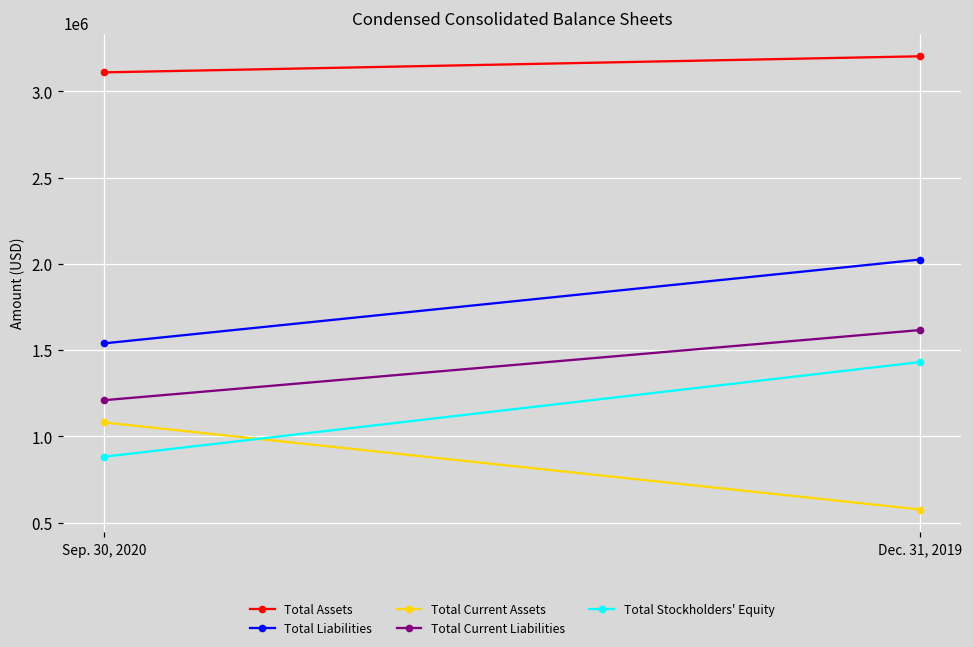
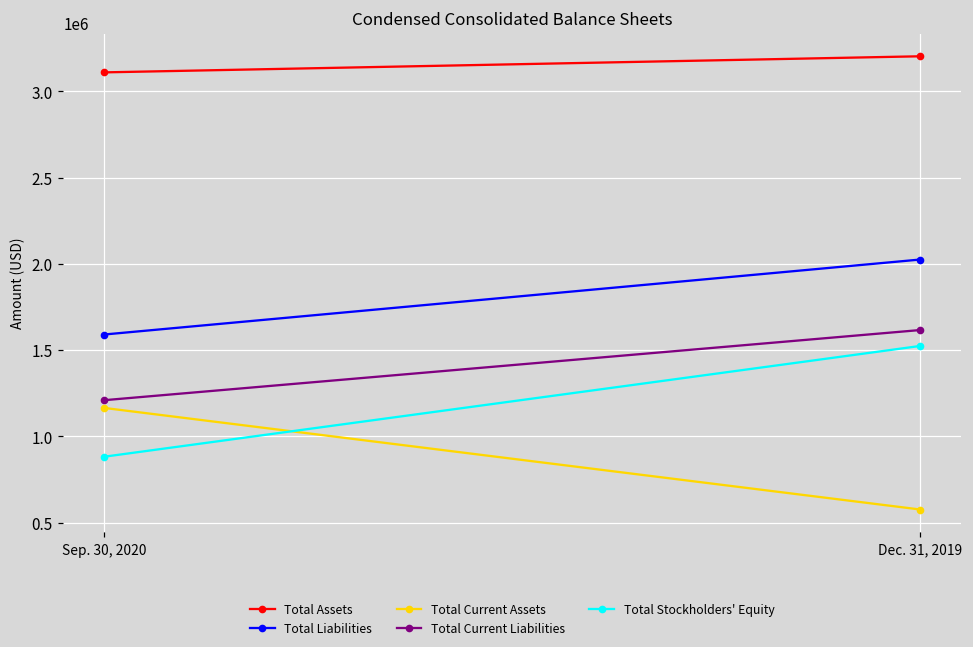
  {
    "Total Assets": {
      "Sep. 30, 2020": 3110000,
      "Dec. 31, 2019": 3200000
    },
    "Total Liabilities": {
-     "Sep. 30, 2020": 1540000,
+     "Sep. 30, 2020": 1590000,
      "Dec. 31, 2019": 2020000
    },
    "Total Current Assets": {
-     "Sep. 30, 2020": 1080000,
+     "Sep. 30, 2020": 1160000,
      "Dec. 31, 2019": 580000
    },
    "Total Current Liabilities": {
      "Sep. 30, 2020": 1210000,
      "Dec. 31, 2019": 1620000
    },
    "Total Stockholders' Equity": {
      "Sep. 30, 2020": 880000,
-     "Dec. 31, 2019": 1430000
+     "Dec. 31, 2019": 1520000
    }
  }
